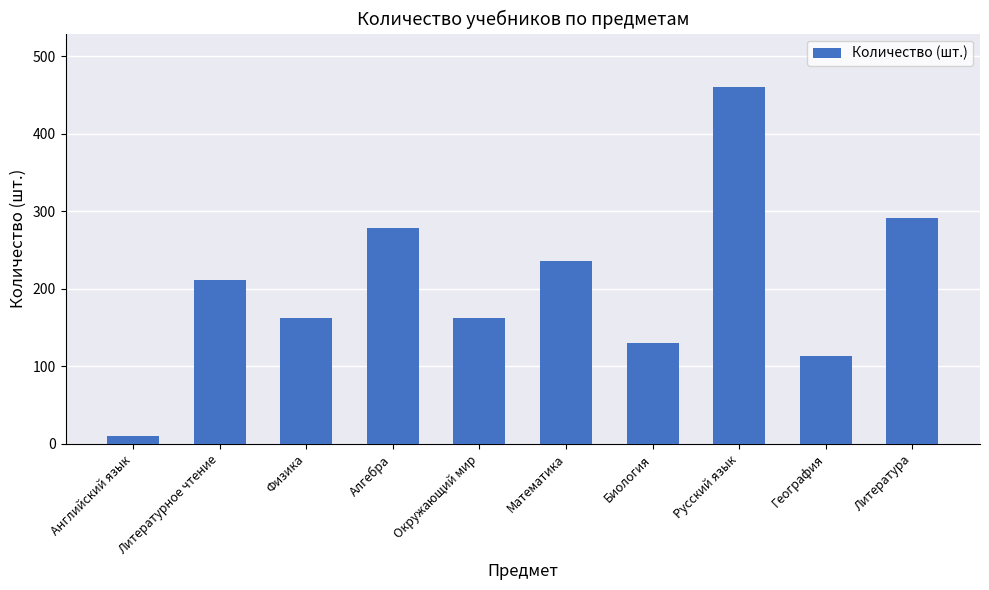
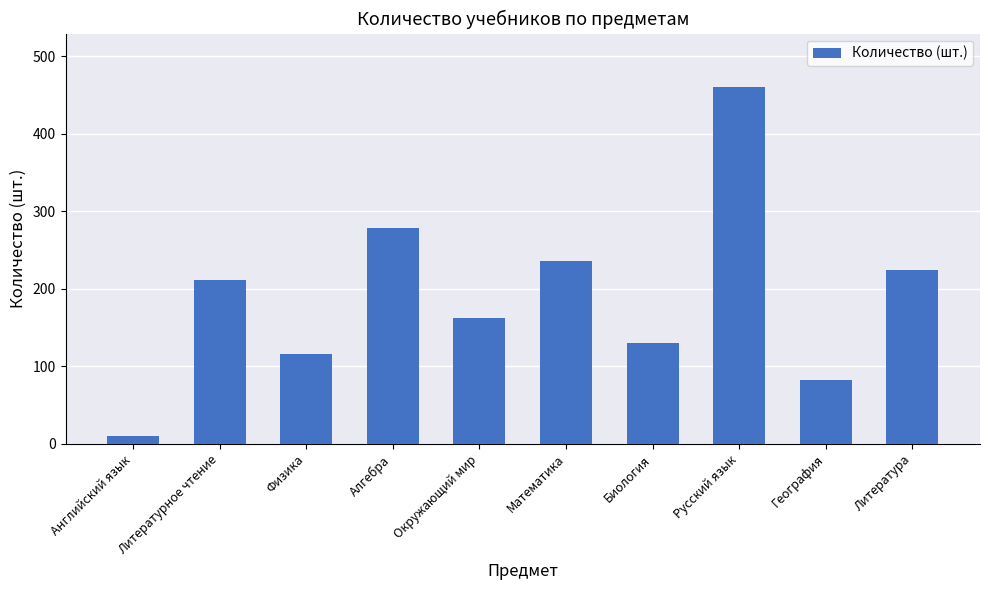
  {
    "Английский язык": 10,
    "Литературное чтение": 210,
-   "Физика": 160,
+   "Физика": 120,
    "Алгебра": 280,
    "Окружающий мир": 160,
    "Математика": 240,
    "Биология": 130,
    "Русский язык": 460,
-   "География": 110,
-   "Литература": 290
+   "География": 80,
+   "Литература": 220
  }
